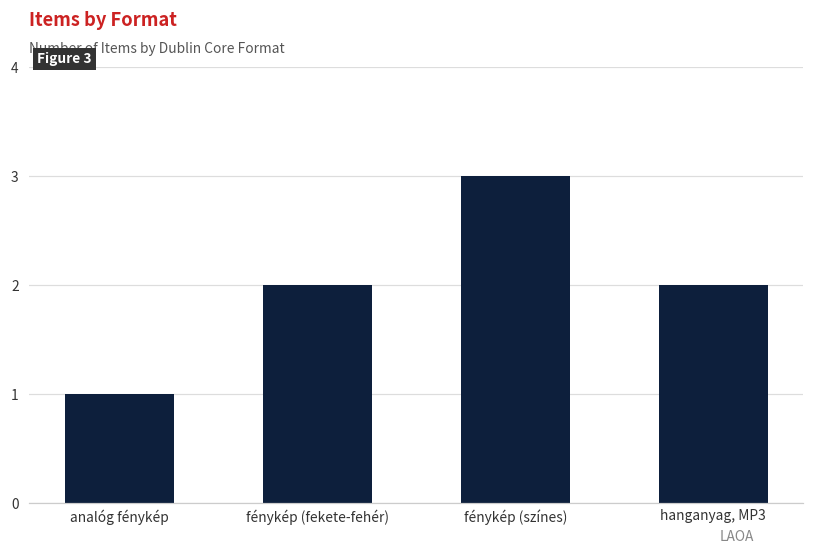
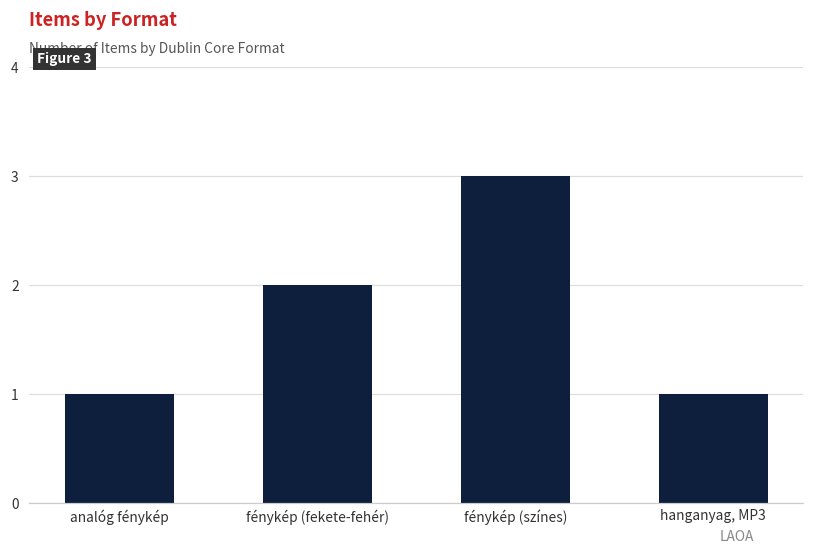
  {
    "analóg fénykép": 1,
    "fénykép (fekete-fehér)": 2,
    "fénykép (színes)": 3,
-   "hanganyag, MP3": 2
+   "hanganyag, MP3": 1
  }
